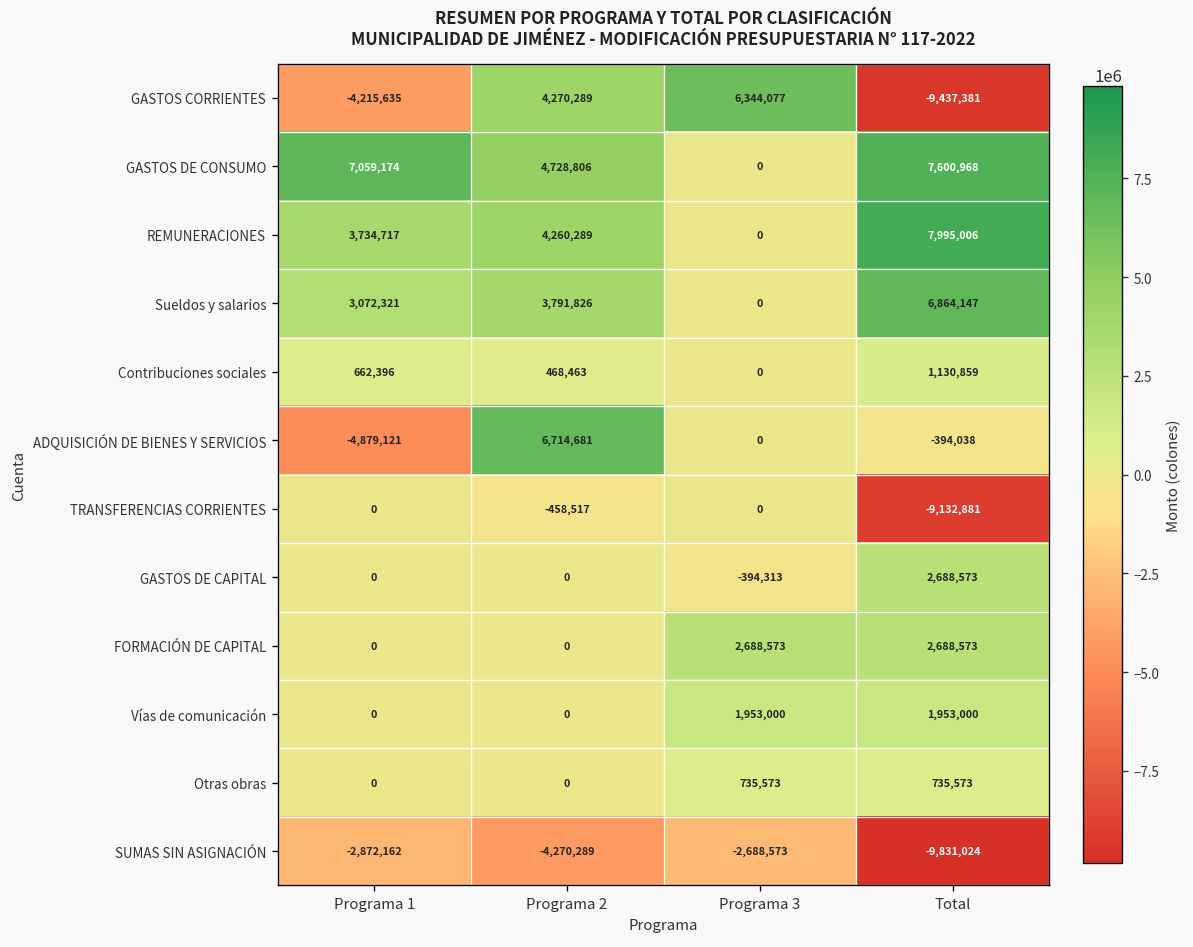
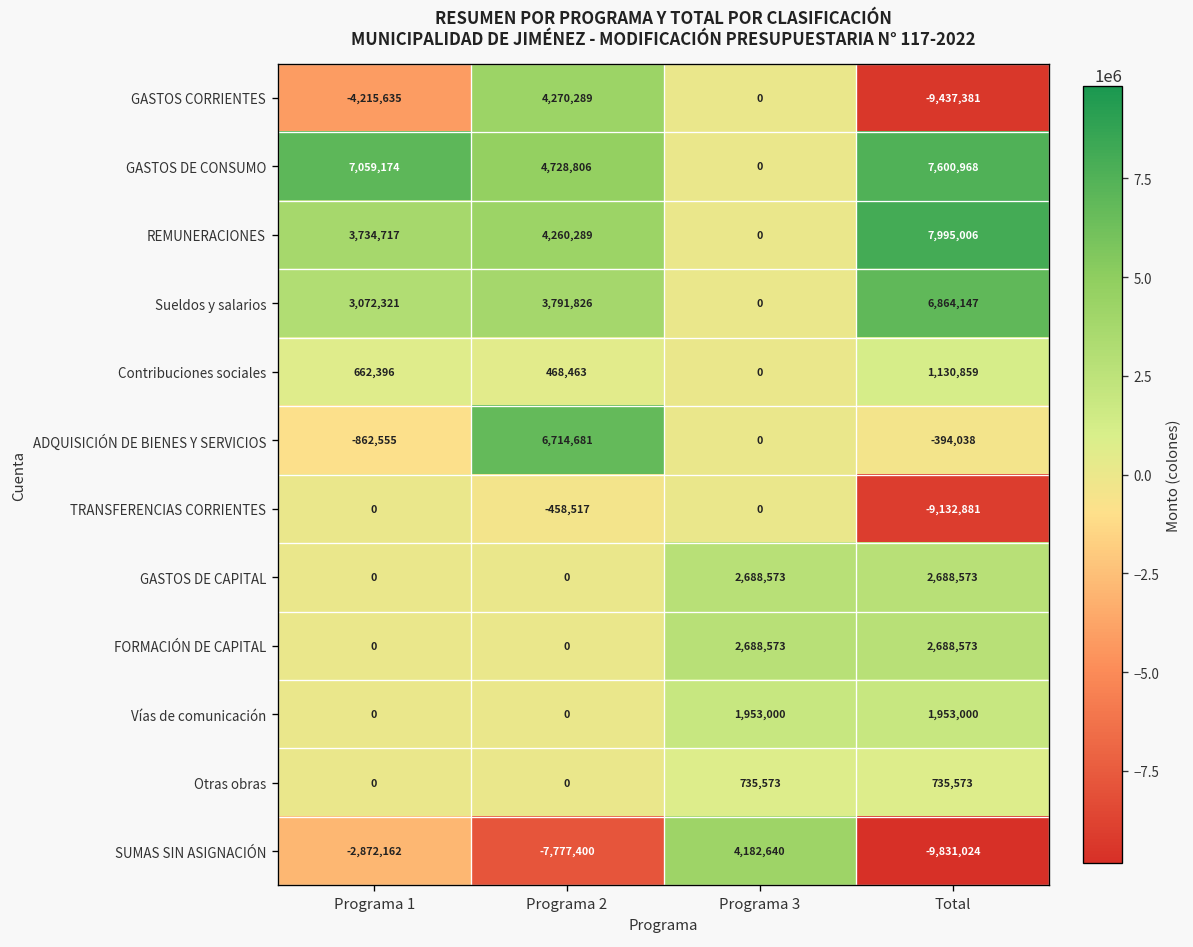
  {
    "GASTOS CORRIENTES": {
      "Programa 1": "-4,215,635",
      "Programa 2": "4,270,289",
-     "Programa 3": "6,344,077",
+     "Programa 3": "0",
      "Total": "-9,437,381"
    },
    "GASTOS DE CONSUMO": {
      "Programa 1": "7,059,174",
      "Programa 2": "4,728,806",
      "Programa 3": "0",
      "Total": "7,600,968"
    },
    "REMUNERACIONES": {
      "Programa 1": "3,734,717",
      "Programa 2": "4,260,289",
      "Programa 3": "0",
      "Total": "7,995,006"
    },
    "Sueldos y salarios": {
      "Programa 1": "3,072,321",
      "Programa 2": "3,791,826",
      "Programa 3": "0",
      "Total": "6,864,147"
    },
    "Contribuciones sociales": {
      "Programa 1": "662,396",
      "Programa 2": "468,463",
      "Programa 3": "0",
      "Total": "1,130,859"
    },
    "ADQUISICIÓN DE BIENES Y SERVICIOS": {
-     "Programa 1": "-4,879,121",
+     "Programa 1": "-862,555",
      "Programa 2": "6,714,681",
      "Programa 3": "0",
      "Total": "-394,038"
    },
    "TRANSFERENCIAS CORRIENTES": {
      "Programa 1": "0",
      "Programa 2": "-458,517",
      "Programa 3": "0",
      "Total": "-9,132,881"
    },
    "GASTOS DE CAPITAL": {
      "Programa 1": "0",
      "Programa 2": "0",
-     "Programa 3": "-394,313",
+     "Programa 3": "2,688,573",
      "Total": "2,688,573"
    },
    "FORMACIÓN DE CAPITAL": {
      "Programa 1": "0",
      "Programa 2": "0",
      "Programa 3": "2,688,573",
      "Total": "2,688,573"
    },
    "Vías de comunicación": {
      "Programa 1": "0",
      "Programa 2": "0",
      "Programa 3": "1,953,000",
      "Total": "1,953,000"
    },
    "Otras obras": {
      "Programa 1": "0",
      "Programa 2": "0",
      "Programa 3": "735,573",
      "Total": "735,573"
    },
    "SUMAS SIN ASIGNACIÓN": {
      "Programa 1": "-2,872,162",
-     "Programa 2": "-4,270,289",
-     "Programa 3": "-2,688,573",
+     "Programa 2": "-7,777,400",
+     "Programa 3": "4,182,640",
      "Total": "-9,831,024"
    }
  }
